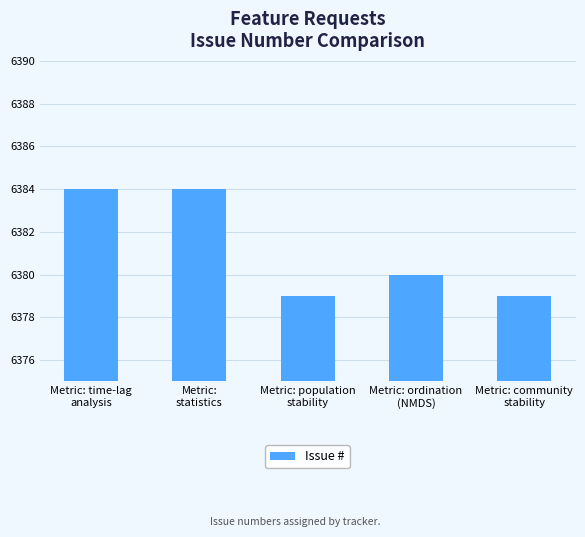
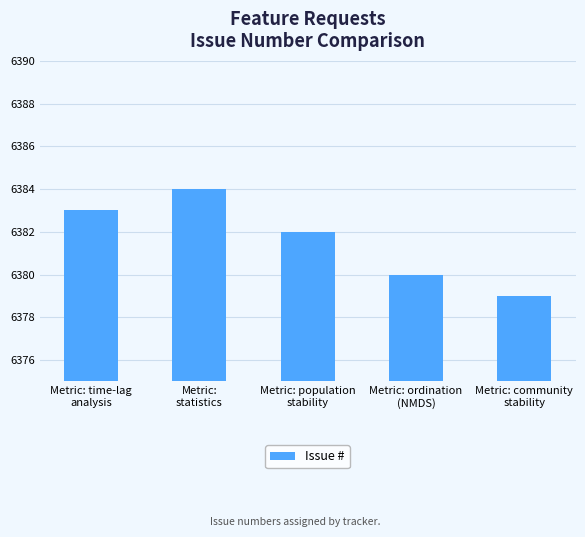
  {
-   "Metric: time-lag analysis": 6384,
+   "Metric: time-lag analysis": 6383,
    "Metric: statistics": 6384,
-   "Metric: population stability": 6379,
+   "Metric: population stability": 6382,
    "Metric: ordination (NMDS)": 6380,
    "Metric: community stability": 6379
  }
